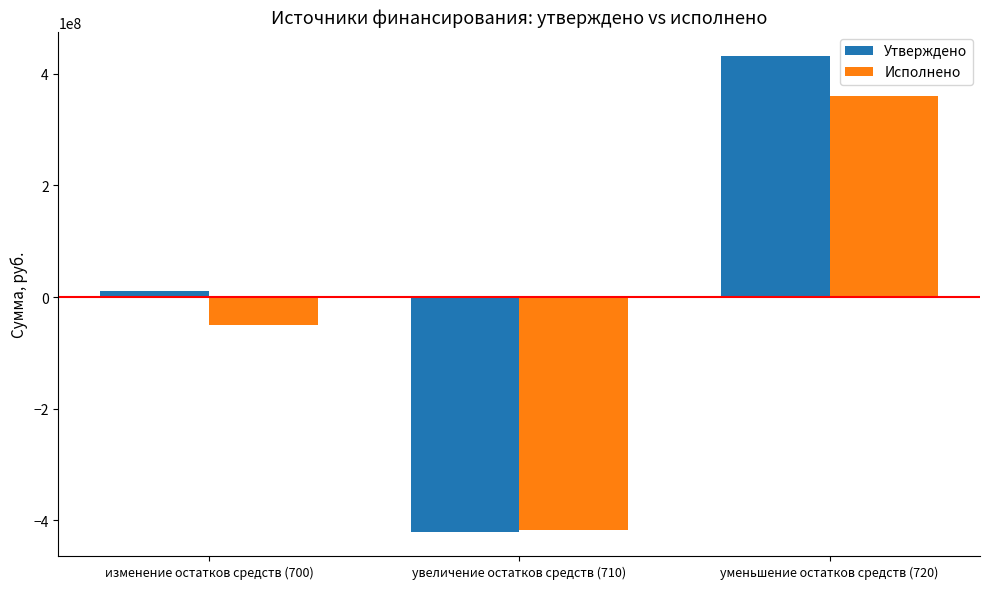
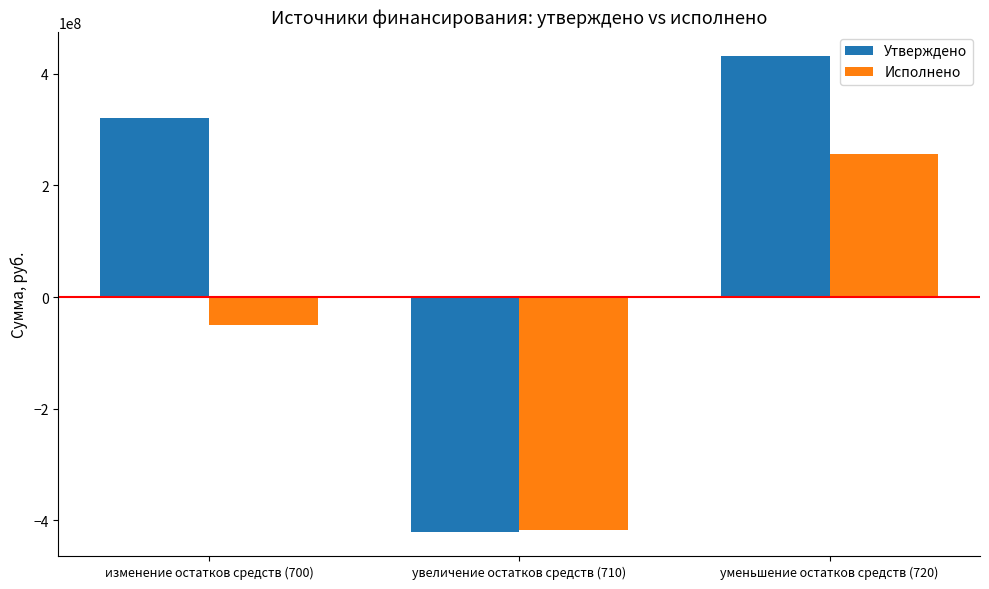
  {
    "Утверждено": {
-     "изменение остатков средств (700)": 10000000,
+     "изменение остатков средств (700)": 320000000,
      "увеличение остатков средств (710)": -420000000,
      "уменьшение остатков средств (720)": 430000000
    },
    "Исполнено": {
      "изменение остатков средств (700)": -50000000,
      "увеличение остатков средств (710)": -420000000,
-     "уменьшение остатков средств (720)": 360000000
+     "уменьшение остатков средств (720)": 260000000
    }
  }
